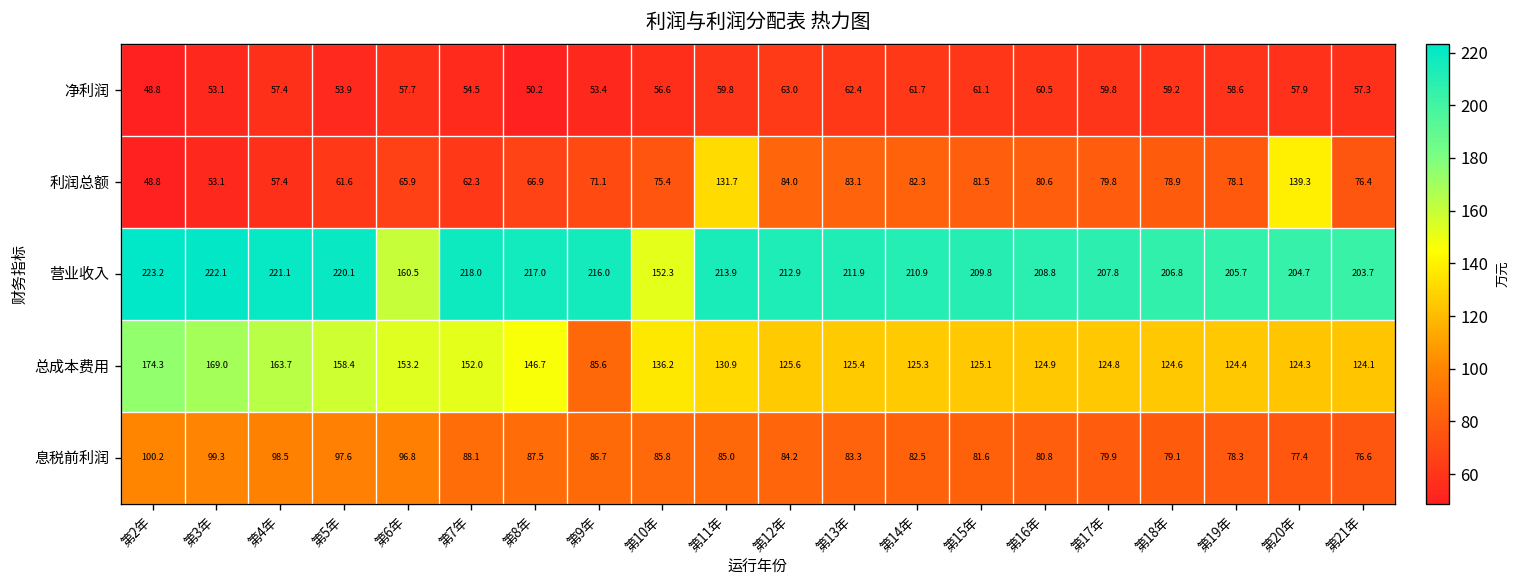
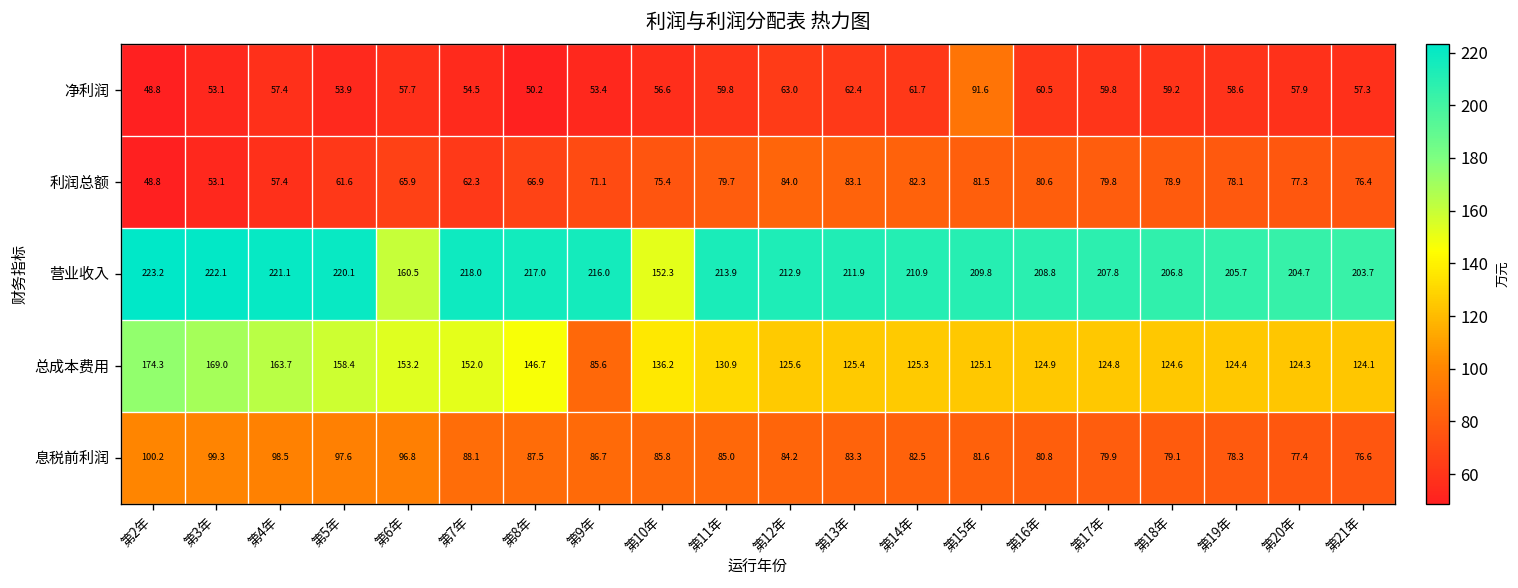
  {
    "净利润": {
      "第2年": 48.8,
      "第3年": 53.1,
      "第4年": 57.4,
      "第5年": 53.9,
      "第6年": 57.7,
      "第7年": 54.5,
      "第8年": 50.2,
      "第9年": 53.4,
      "第10年": 56.6,
      "第11年": 59.8,
      "第12年": 63.0,
      "第13年": 62.4,
      "第14年": 61.7,
-     "第15年": 61.1,
+     "第15年": 91.6,
      "第16年": 60.5,
      "第17年": 59.8,
      "第18年": 59.2,
      "第19年": 58.6,
      "第20年": 57.9,
      "第21年": 57.3
    },
    "利润总额": {
      "第2年": 48.8,
      "第3年": 53.1,
      "第4年": 57.4,
      "第5年": 61.6,
      "第6年": 65.9,
      "第7年": 62.3,
      "第8年": 66.9,
      "第9年": 71.1,
      "第10年": 75.4,
-     "第11年": 131.7,
+     "第11年": 79.7,
      "第12年": 84.0,
      "第13年": 83.1,
      "第14年": 82.3,
      "第15年": 81.5,
      "第16年": 80.6,
      "第17年": 79.8,
      "第18年": 78.9,
      "第19年": 78.1,
-     "第20年": 139.3,
+     "第20年": 77.3,
      "第21年": 76.4
    },
    "营业收入": {
      "第2年": 223.2,
      "第3年": 222.1,
      "第4年": 221.1,
      "第5年": 220.1,
      "第6年": 160.5,
      "第7年": 218.0,
      "第8年": 217.0,
      "第9年": 216.0,
      "第10年": 152.3,
      "第11年": 213.9,
      "第12年": 212.9,
      "第13年": 211.9,
      "第14年": 210.9,
      "第15年": 209.8,
      "第16年": 208.8,
      "第17年": 207.8,
      "第18年": 206.8,
      "第19年": 205.7,
      "第20年": 204.7,
      "第21年": 203.7
    },
    "总成本费用": {
      "第2年": 174.3,
      "第3年": 169.0,
      "第4年": 163.7,
      "第5年": 158.4,
      "第6年": 153.2,
      "第7年": 152.0,
      "第8年": 146.7,
      "第9年": 85.6,
      "第10年": 136.2,
      "第11年": 130.9,
      "第12年": 125.6,
      "第13年": 125.4,
      "第14年": 125.3,
      "第15年": 125.1,
      "第16年": 124.9,
      "第17年": 124.8,
      "第18年": 124.6,
      "第19年": 124.4,
      "第20年": 124.3,
      "第21年": 124.1
    },
    "息税前利润": {
      "第2年": 100.2,
      "第3年": 99.3,
      "第4年": 98.5,
      "第5年": 97.6,
      "第6年": 96.8,
      "第7年": 88.1,
      "第8年": 87.5,
      "第9年": 86.7,
      "第10年": 85.8,
      "第11年": 85.0,
      "第12年": 84.2,
      "第13年": 83.3,
      "第14年": 82.5,
      "第15年": 81.6,
      "第16年": 80.8,
      "第17年": 79.9,
      "第18年": 79.1,
      "第19年": 78.3,
      "第20年": 77.4,
      "第21年": 76.6
    }
  }
